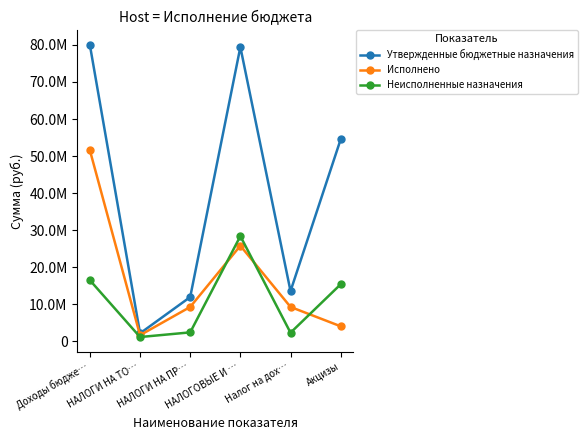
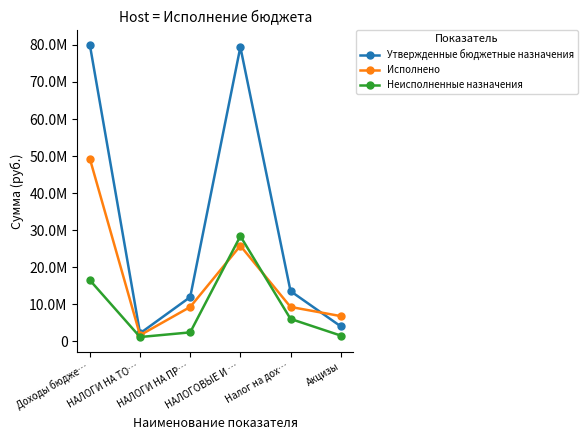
  {
    "Утвержденные бюджетные назначения": {
      "Доходы бюдже…": 80000000,
      "НАЛОГИ НА ПР…": 12000000,
      "НАЛОГОВЫЕ И …": 79000000,
      "Налог на дох…": 14000000,
-     "Акцизы": 55000000
+     "Акцизы": 4000000
    },
    "Исполнено": {
-     "Доходы бюдже…": 52000000,
+     "Доходы бюдже…": 49000000,
      "НАЛОГИ НА ПР…": 9000000,
      "НАЛОГОВЫЕ И …": 26000000,
      "Налог на дох…": 9000000,
-     "Акцизы": 4000000
+     "Акцизы": 7000000
    },
    "Неисполненные назначения": {
      "Доходы бюдже…": 16000000,
      "НАЛОГИ НА ПР…": 2000000,
      "НАЛОГОВЫЕ И …": 28000000,
-     "Налог на дох…": 2000000,
-     "Акцизы": 15000000
+     "Налог на дох…": 6000000,
+     "Акцизы": 2000000
    }
  }
